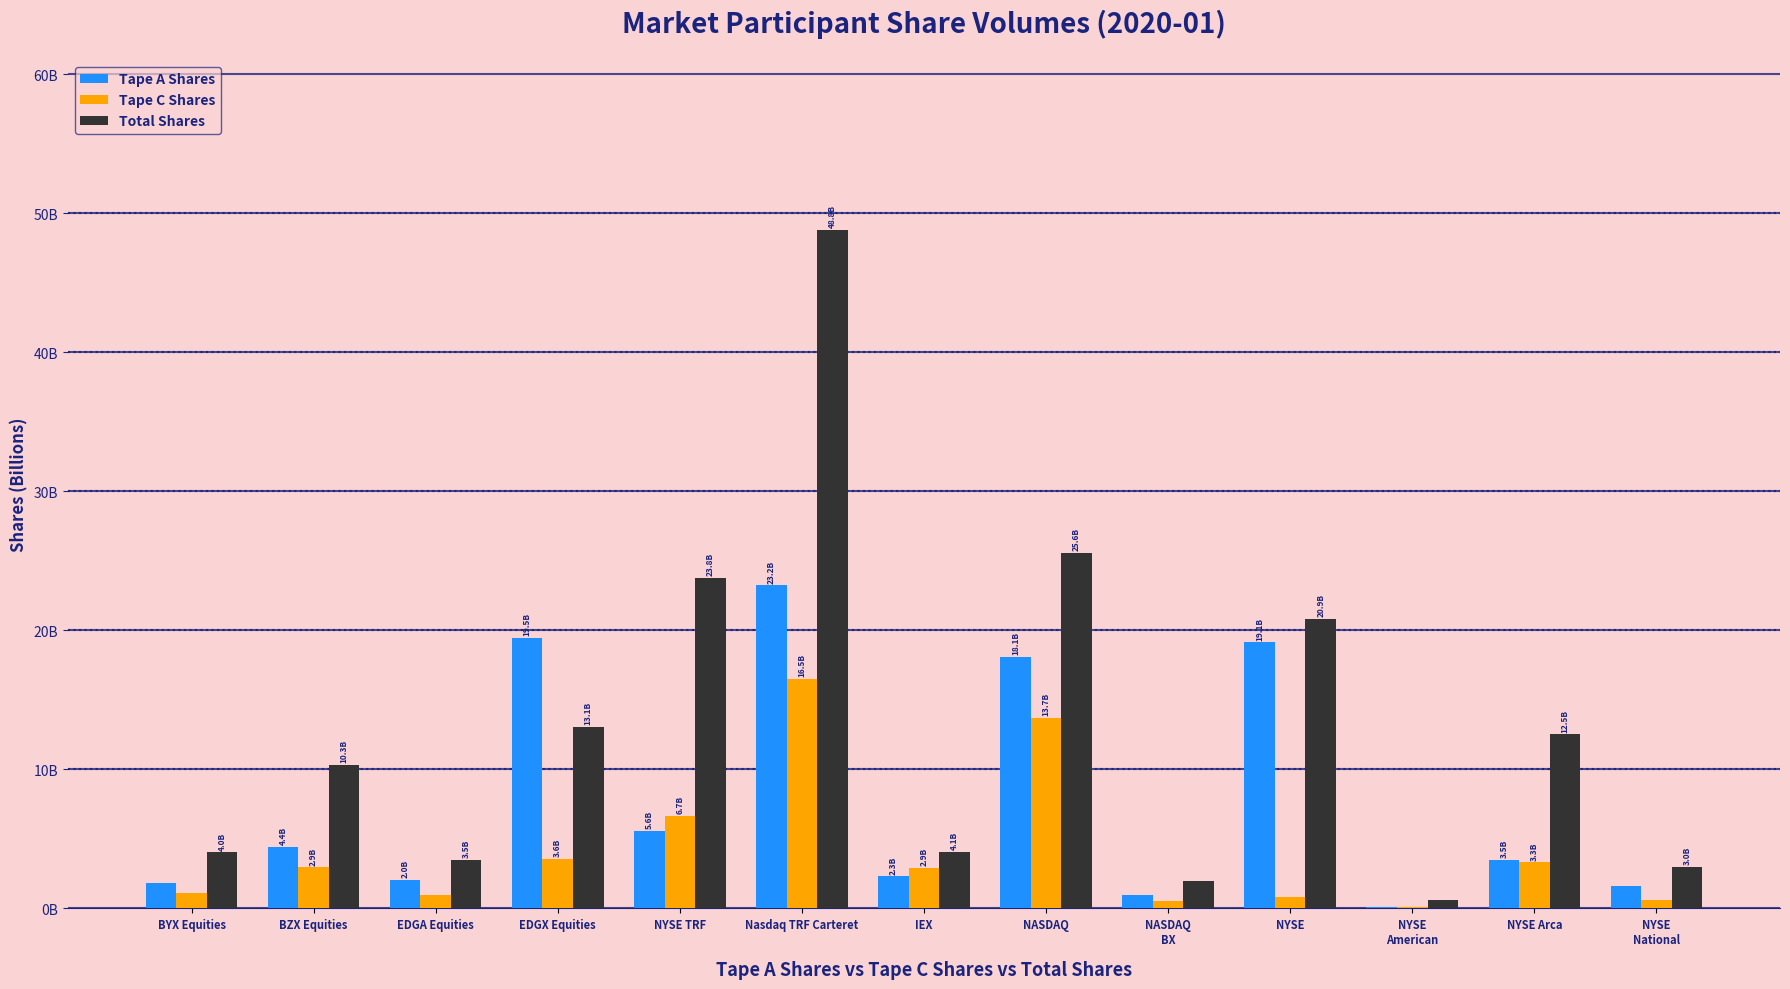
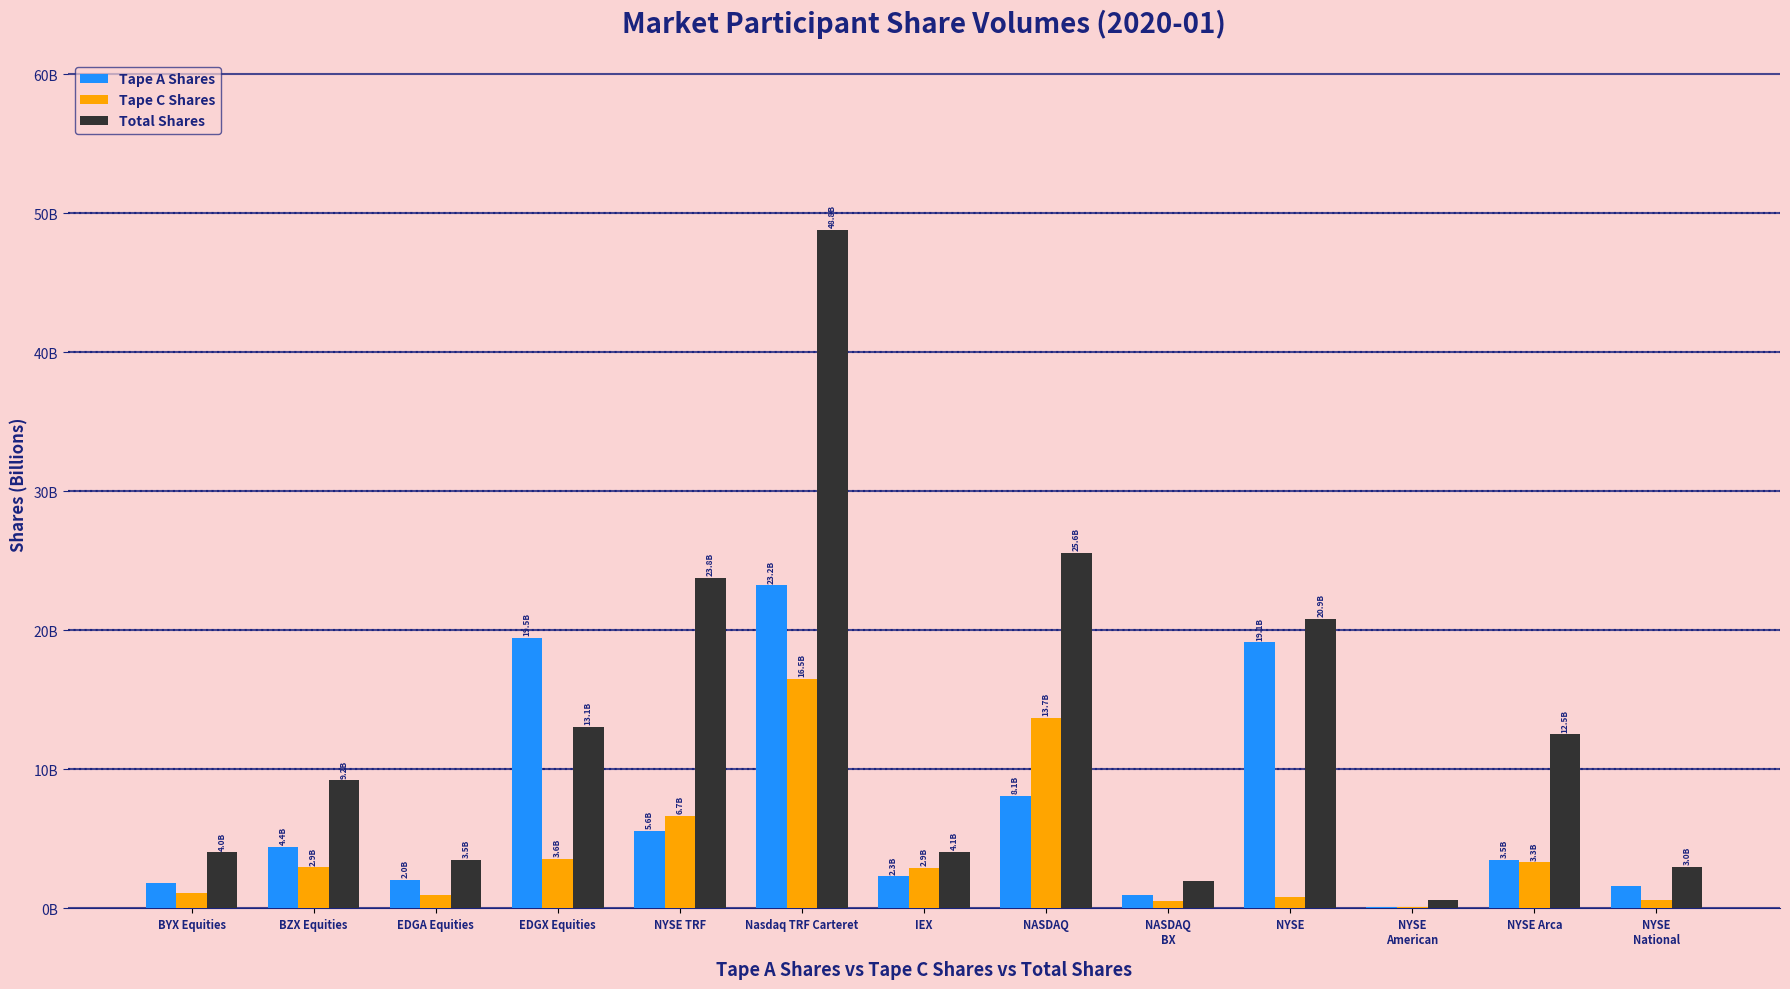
  {
    "Tape A Shares": {
      "BZX Equities": "4.4B",
      "EDGA Equities": "2.0B",
      "EDGX Equities": "19.5B",
      "NYSE TRF": "5.6B",
      "Nasdaq TRF Carteret": "23.2B",
      "IEX": "2.3B",
-     "NASDAQ": "18.1B",
+     "NASDAQ": "8.1B",
      "NYSE": "19.1B",
      "NYSE Arca": "3.5B"
    },
    "Tape C Shares": {
      "BZX Equities": "2.9B",
      "EDGX Equities": "3.6B",
      "NYSE TRF": "6.7B",
      "Nasdaq TRF Carteret": "16.5B",
      "IEX": "2.9B",
      "NASDAQ": "13.7B",
      "NYSE Arca": "3.3B"
    },
    "Total Shares": {
      "BYX Equities": "4.0B",
-     "BZX Equities": "10.3B",
+     "BZX Equities": "9.2B",
      "EDGA Equities": "3.5B",
      "EDGX Equities": "13.1B",
      "NYSE TRF": "23.8B",
      "Nasdaq TRF Carteret": "48.8B",
      "IEX": "4.1B",
      "NASDAQ": "25.6B",
      "NYSE": "20.9B",
      "NYSE Arca": "12.5B",
      "NYSE National": "3.0B"
    }
  }
